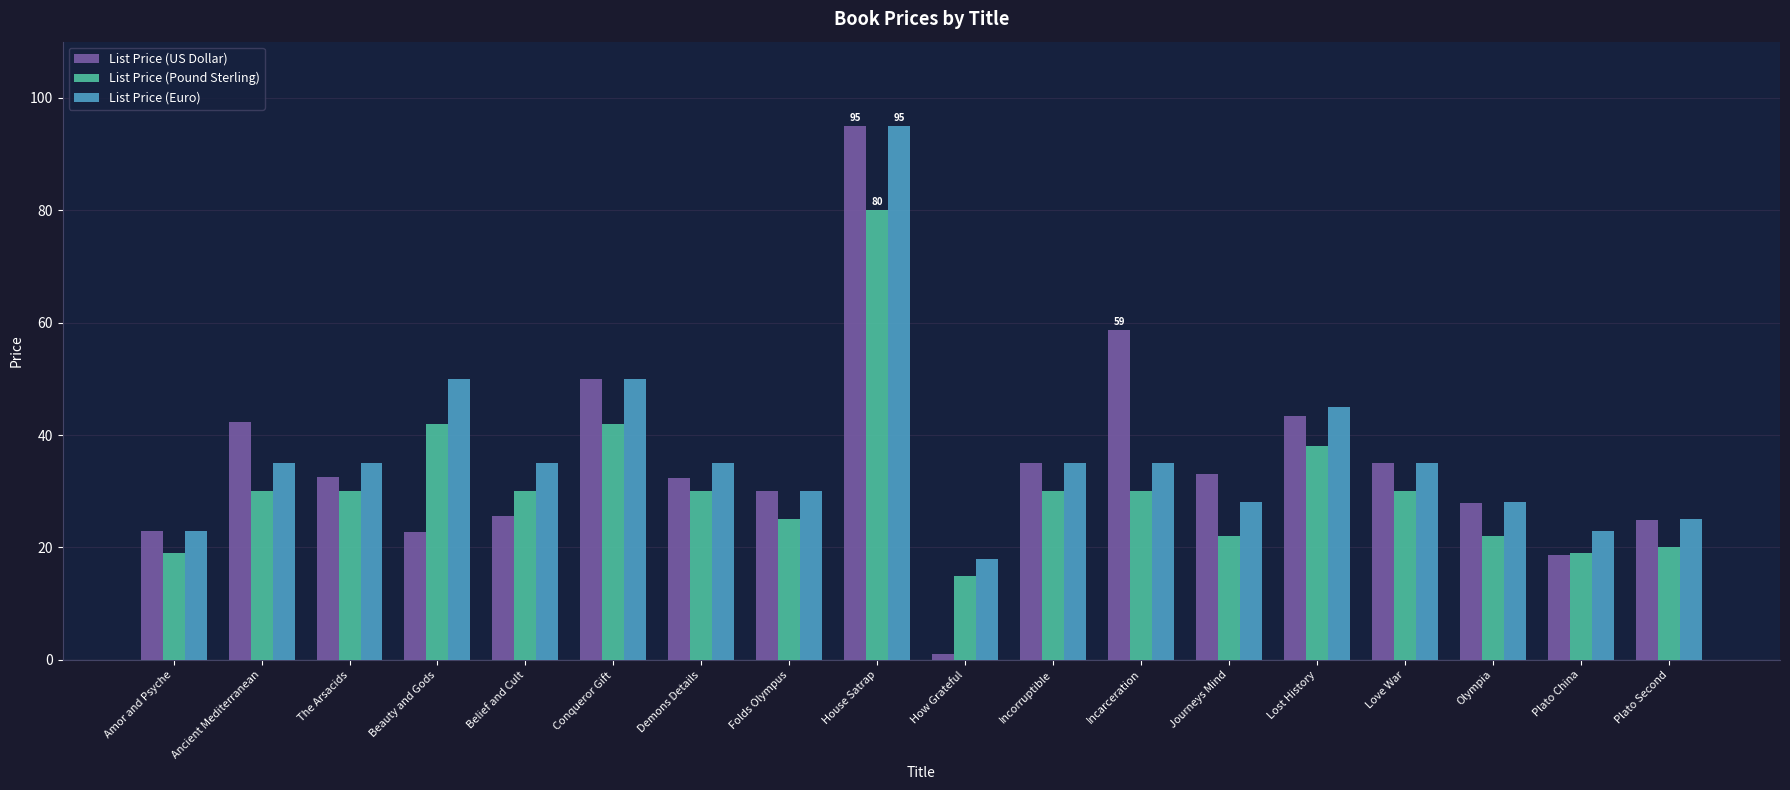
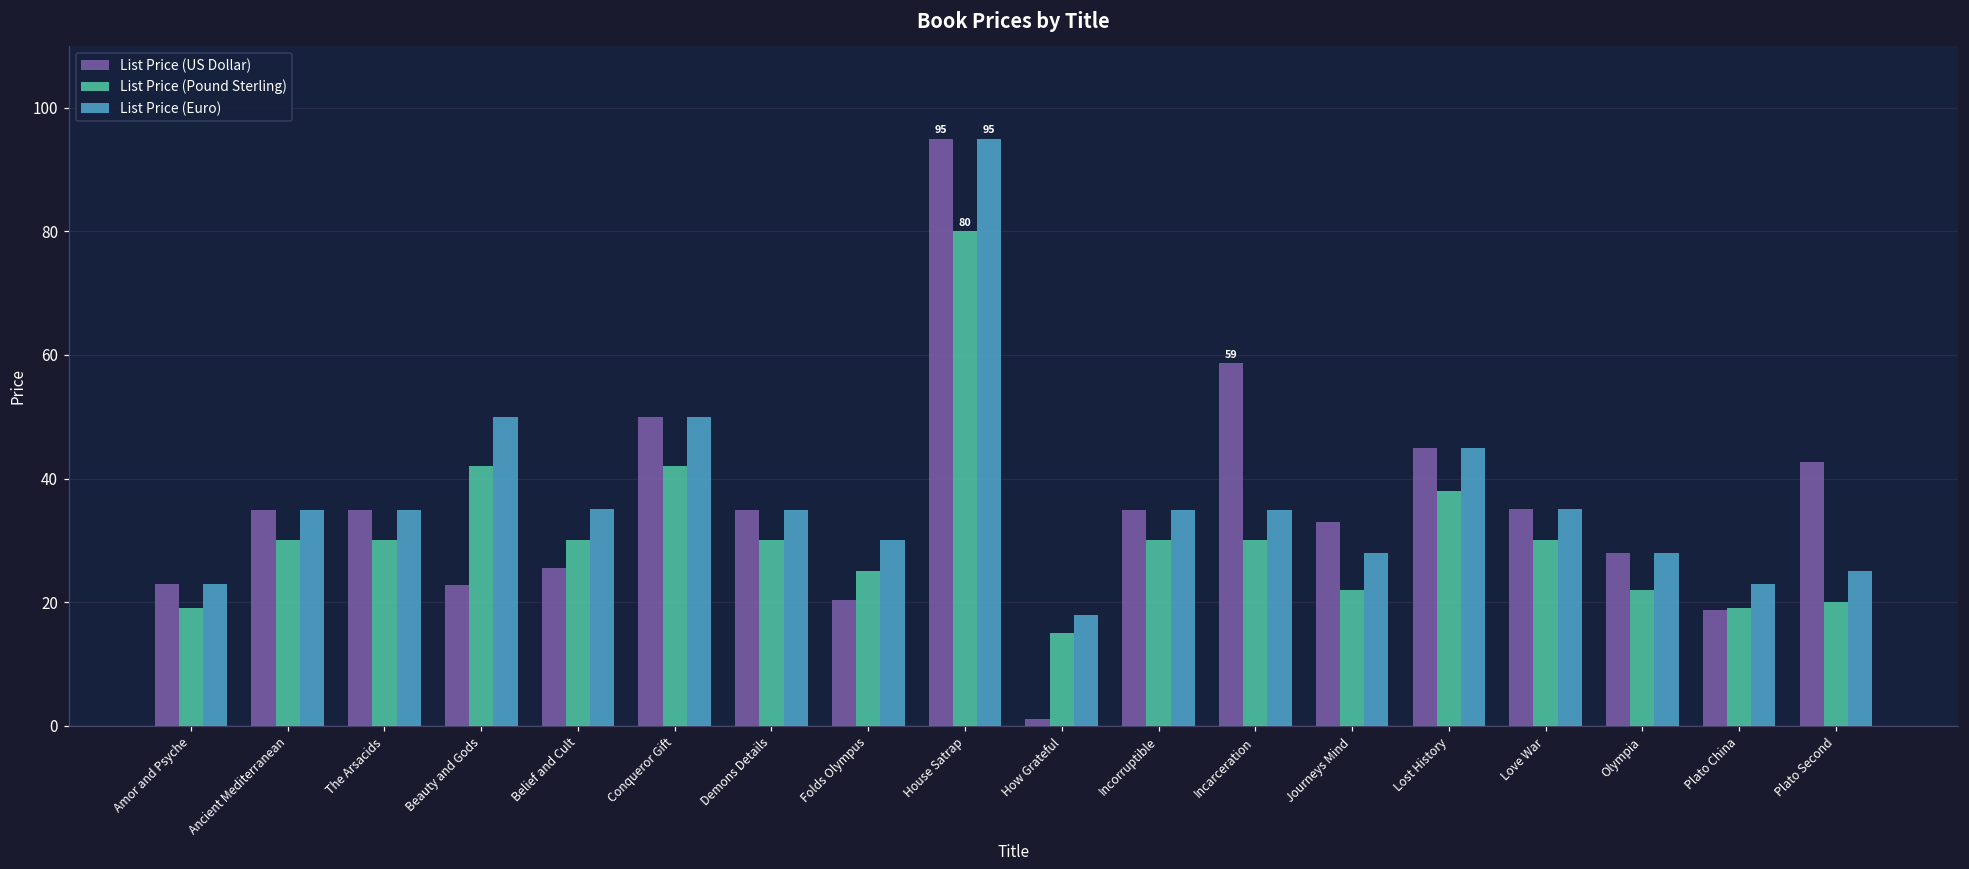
  {
    "List Price (US Dollar)": {
      "Amor and Psyche": 23,
-     "Ancient Mediterranean": 42,
-     "The Arsacids": 32,
+     "Ancient Mediterranean": 35,
+     "The Arsacids": 35,
      "Beauty and Gods": 23,
      "Belief and Cult": 26,
      "Conqueror Gift": 50,
-     "Demons Details": 32,
-     "Folds Olympus": 30,
+     "Demons Details": 35,
+     "Folds Olympus": 20,
      "How Grateful": 1,
      "Incorruptible": 35,
      "Journeys Mind": 33,
-     "Lost History": 43,
+     "Lost History": 45,
      "Love War": 35,
      "Olympia": 28,
      "Plato China": 19,
-     "Plato Second": 25
+     "Plato Second": 43
    }
  }
